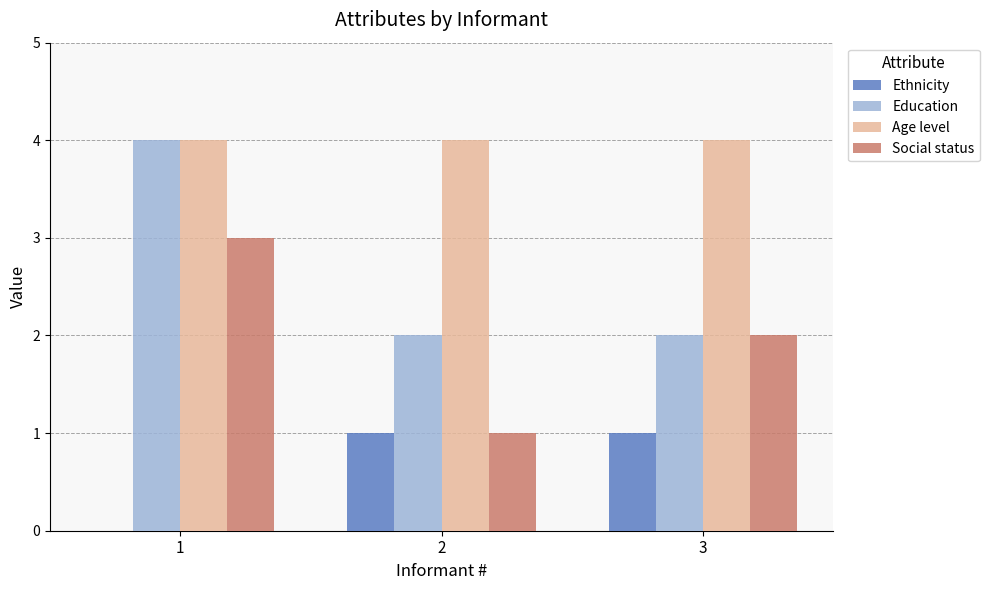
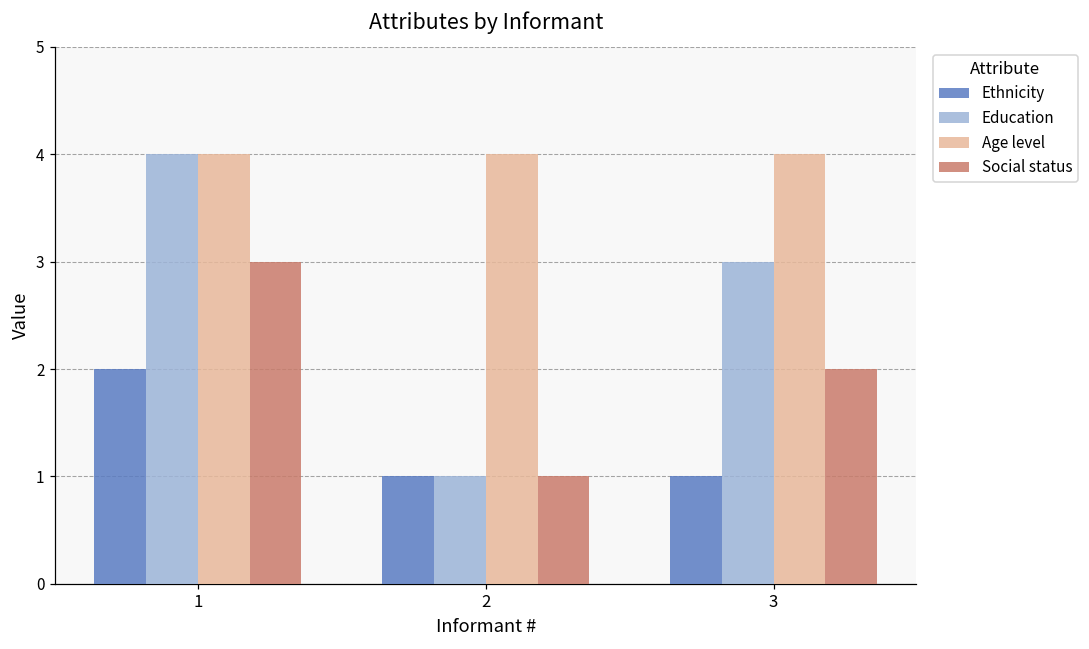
  {
    "Ethnicity": {
-     "1": 0,
+     "1": 2,
      "2": 1,
      "3": 1
    },
    "Education": {
      "1": 4,
-     "2": 2,
-     "3": 2
+     "2": 1,
+     "3": 3
    },
    "Age level": {
      "1": 4,
      "2": 4,
      "3": 4
    },
    "Social status": {
      "1": 3,
      "2": 1,
      "3": 2
    }
  }
